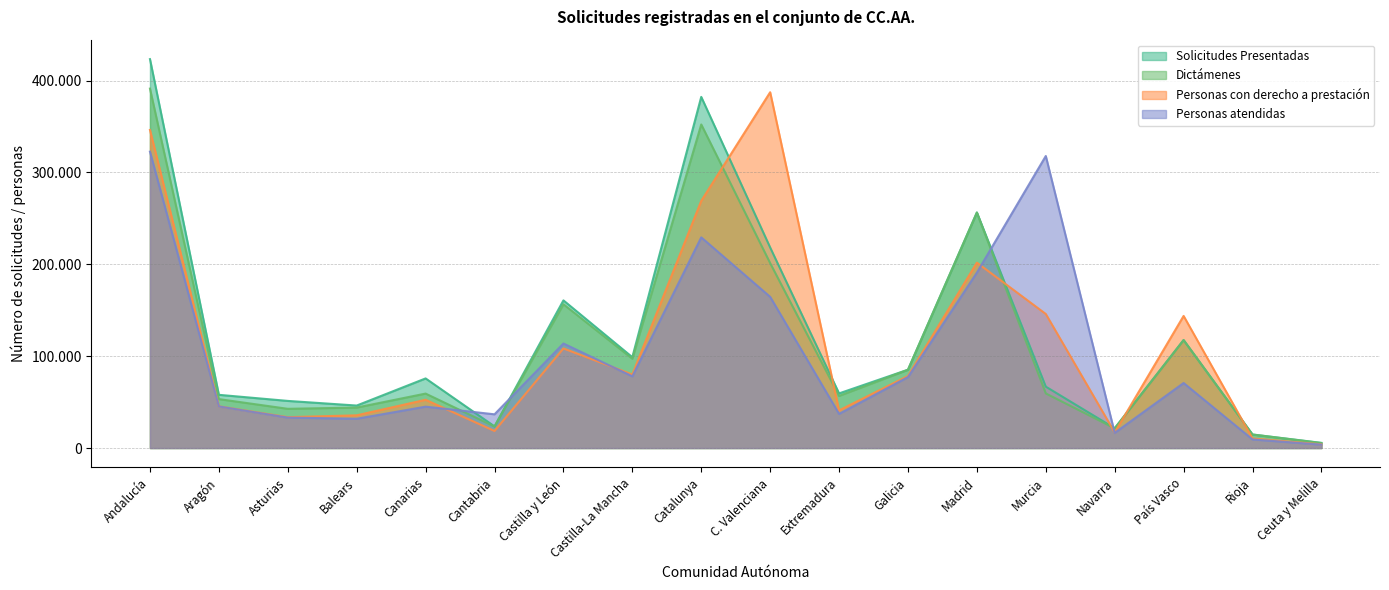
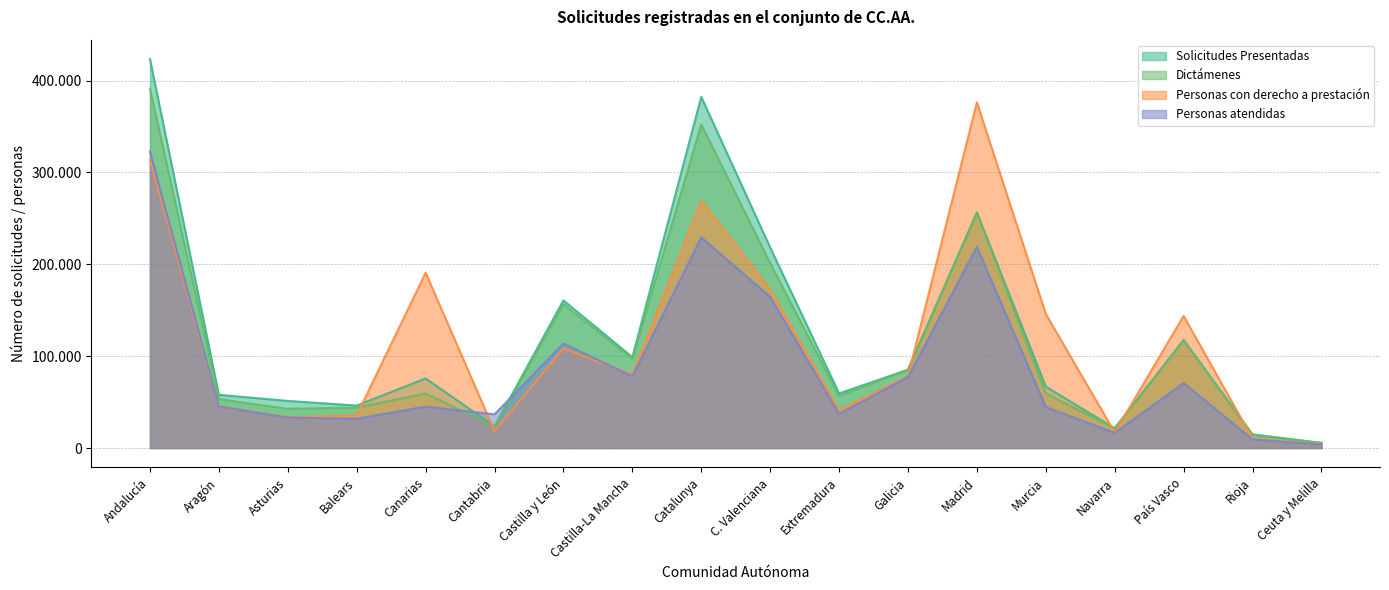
  {
    "Personas con derecho a prestación": {
-     "Andalucía": 350,
+     "Andalucía": 310,
      "Balears": 40,
-     "Canarias": 50,
+     "Canarias": 190,
      "Cantabria": 20,
      "Castilla y León": 110,
      "Catalunya": 270,
-     "C. Valenciana": 390,
+     "C. Valenciana": 170,
      "Extremadura": 40,
-     "Madrid": 200,
+     "Madrid": 380,
      "Murcia": 150,
      "País Vasco": 140
    },
    "Personas atendidas": {
      "Andalucía": 320,
      "Balears": 30,
      "Canarias": 50,
      "Cantabria": 40,
      "Castilla y León": 110,
      "Catalunya": 230,
      "C. Valenciana": 160,
      "Extremadura": 40,
-     "Madrid": 190,
-     "Murcia": 320,
+     "Madrid": 220,
+     "Murcia": 40,
      "País Vasco": 70
    }
  }
